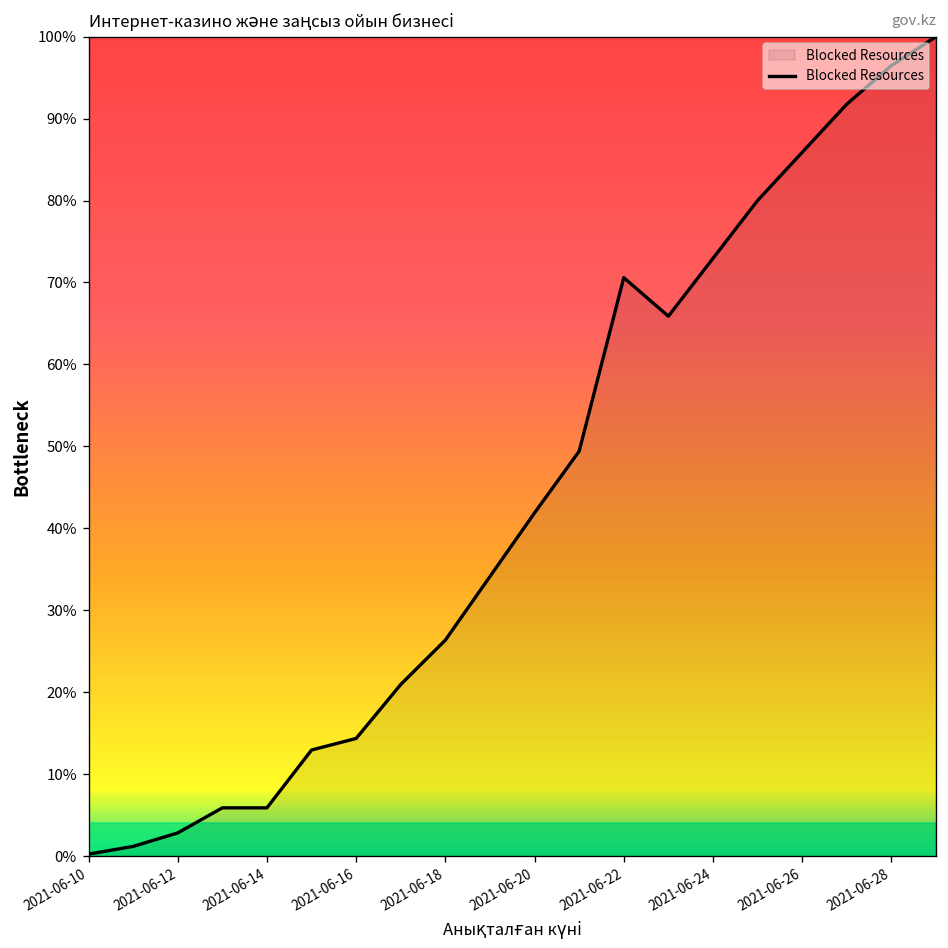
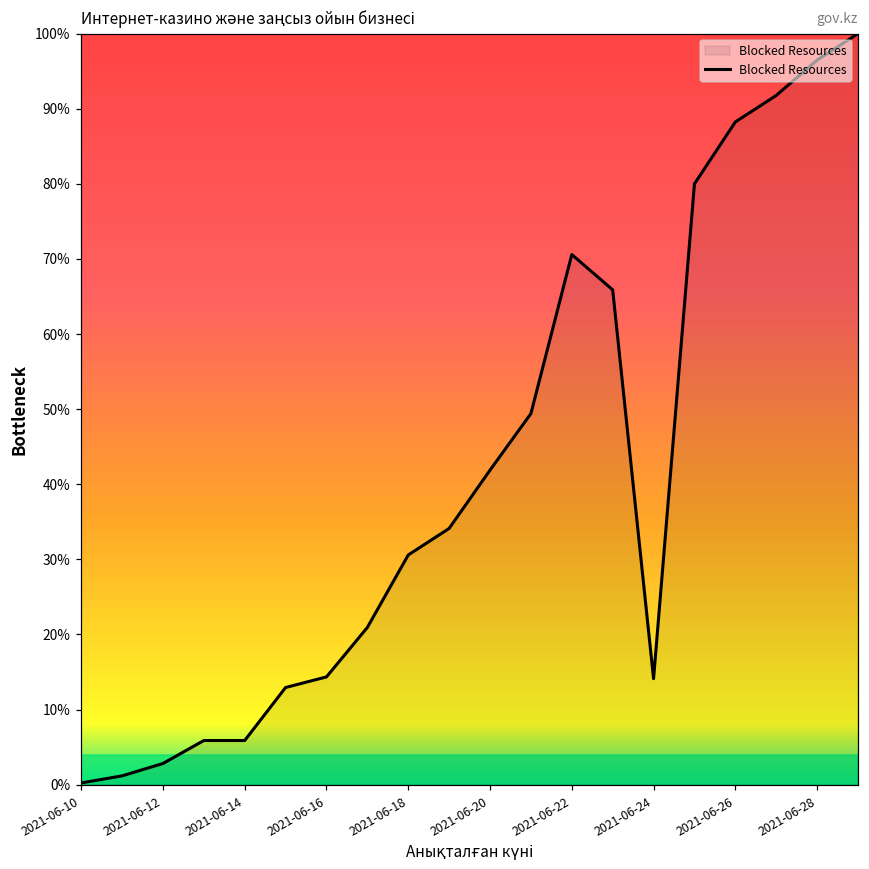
  {
    "2021-06-14": "6%",
    "2021-06-16": "14%",
-   "2021-06-18": "26%",
+   "2021-06-18": "31%",
    "2021-06-20": "42%",
    "2021-06-22": "71%",
-   "2021-06-24": "73%",
-   "2021-06-26": "86%"
+   "2021-06-24": "14%",
+   "2021-06-26": "88%"
  }
